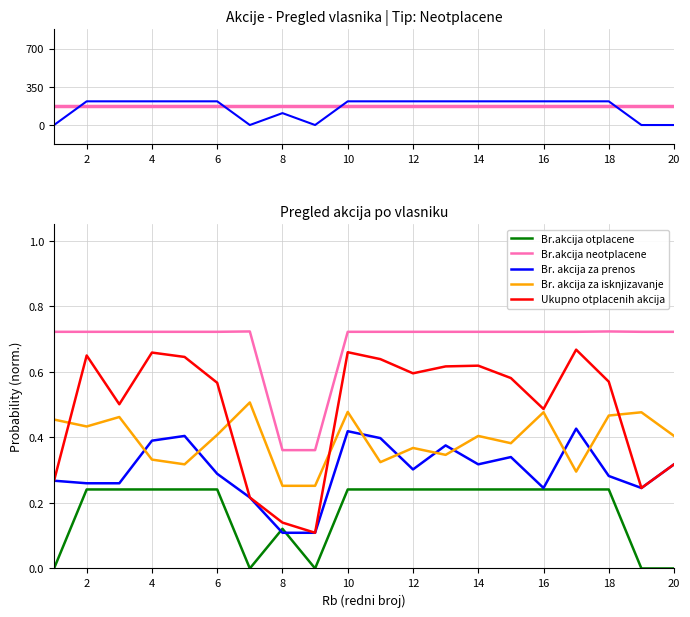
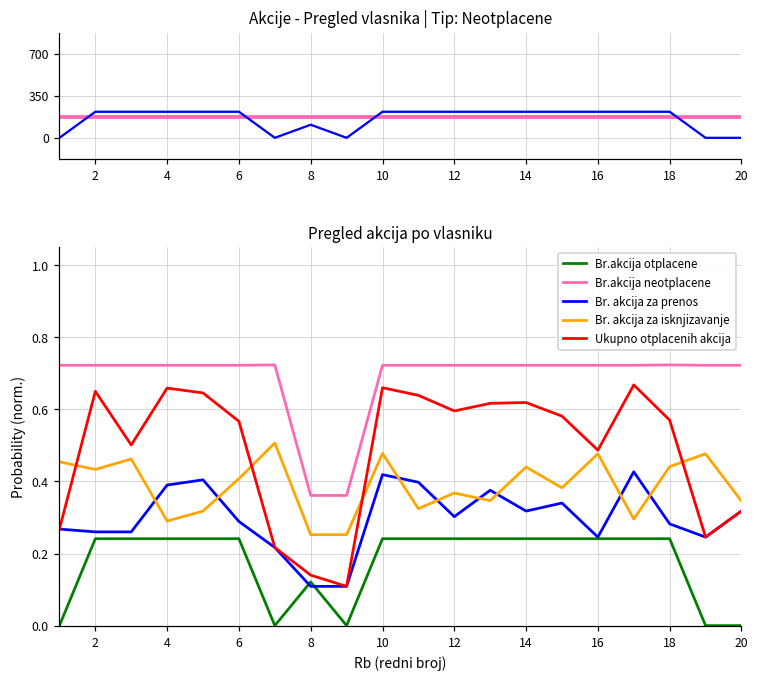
  {
    "Akcije - Pregled vlasnika | Tip: Neotplacene": {
      "Br.akcija neotplacene": {
        "2": 180,
        "4": 180,
        "6": 180,
        "8": 180,
        "10": 180,
        "12": 180,
        "14": 180,
        "16": 180,
        "18": 180,
        "20": 180
      }
    },
    "Pregled akcija po vlasniku": {
      "Br.akcija otplacene": {
        "2": 0.24,
        "4": 0.24,
        "6": 0.24,
        "8": 0.12,
        "10": 0.24,
        "12": 0.24,
        "14": 0.24,
        "18": 0.24,
        "20": 0.00
      },
      "Br.akcija neotplacene": {
        "2": 0.72,
        "4": 0.72,
        "6": 0.72,
        "8": 0.36,
        "10": 0.72,
        "12": 0.72,
        "14": 0.72,
        "16": 0.72,
        "18": 0.72,
        "20": 0.72
      },
      "Br. akcija za prenos": {
        "2": 0.26,
        "4": 0.39,
        "6": 0.29,
        "8": 0.11,
        "10": 0.42,
        "12": 0.30,
        "14": 0.32,
        "18": 0.28
      },
      "Br. akcija za isknjizavanje": {
        "2": 0.43,
-       "4": 0.33,
+       "4": 0.29,
        "6": 0.41,
        "8": 0.25,
        "10": 0.48,
        "12": 0.37,
-       "14": 0.40,
+       "14": 0.44,
        "16": 0.48,
-       "18": 0.47,
-       "20": 0.40
+       "18": 0.44,
+       "20": 0.35
      },
      "Ukupno otplacenih akcija": {
        "2": 0.65,
        "4": 0.66,
        "6": 0.57,
        "8": 0.14,
        "10": 0.66,
        "12": 0.60,
        "14": 0.62,
        "16": 0.49,
        "18": 0.57
      }
    }
  }
